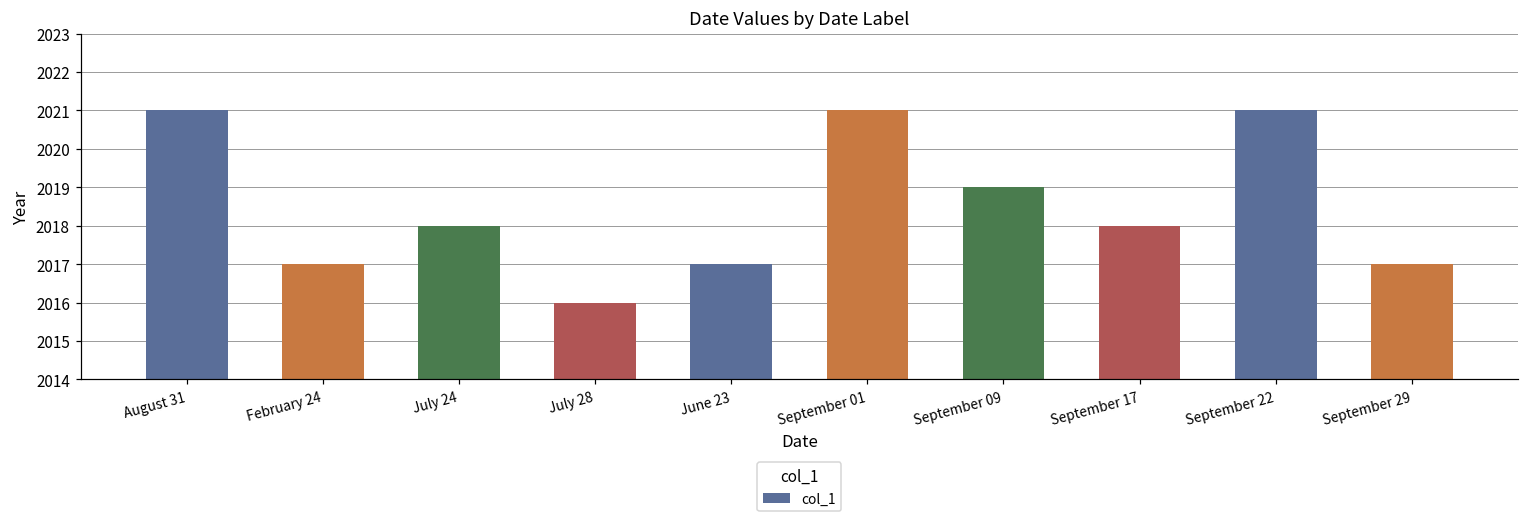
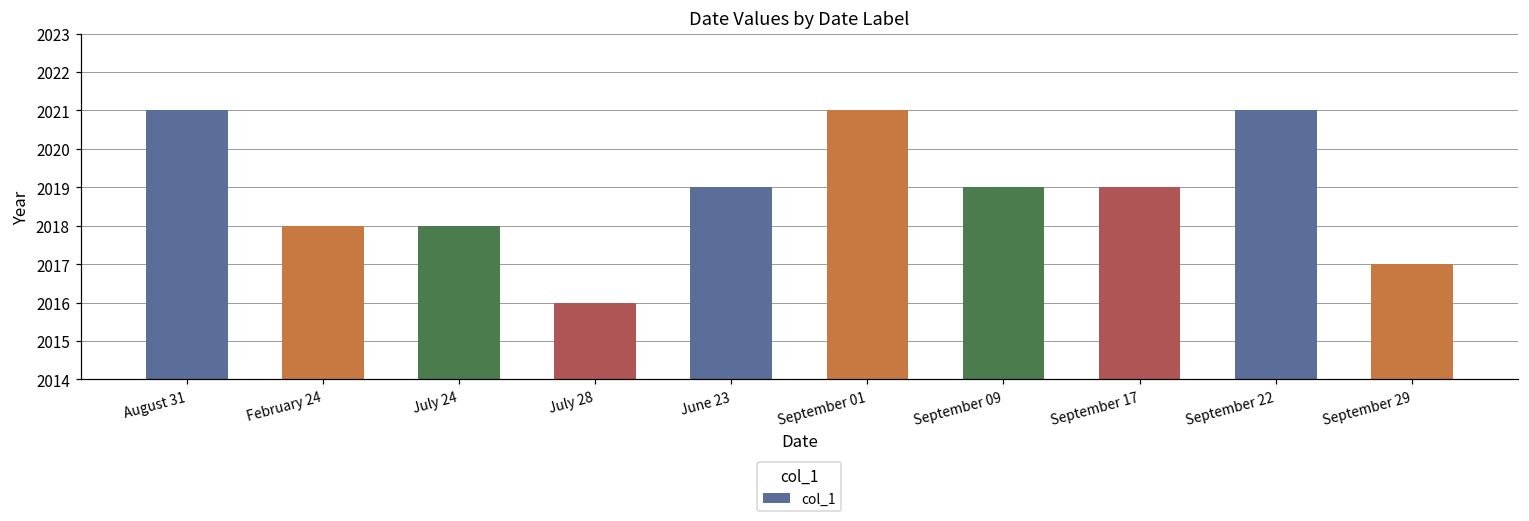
  {
    "August 31": 2021,
-   "February 24": 2017,
+   "February 24": 2018,
    "July 24": 2018,
    "July 28": 2016,
-   "June 23": 2017,
+   "June 23": 2019,
    "September 01": 2021,
    "September 09": 2019,
-   "September 17": 2018,
+   "September 17": 2019,
    "September 22": 2021,
    "September 29": 2017
  }
